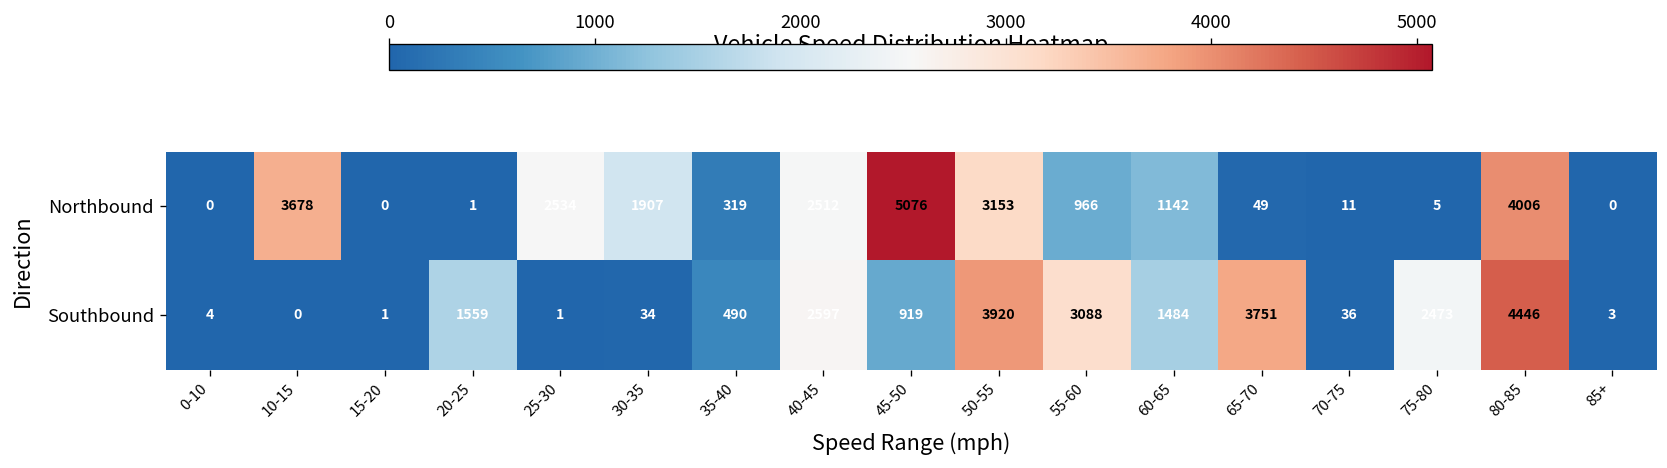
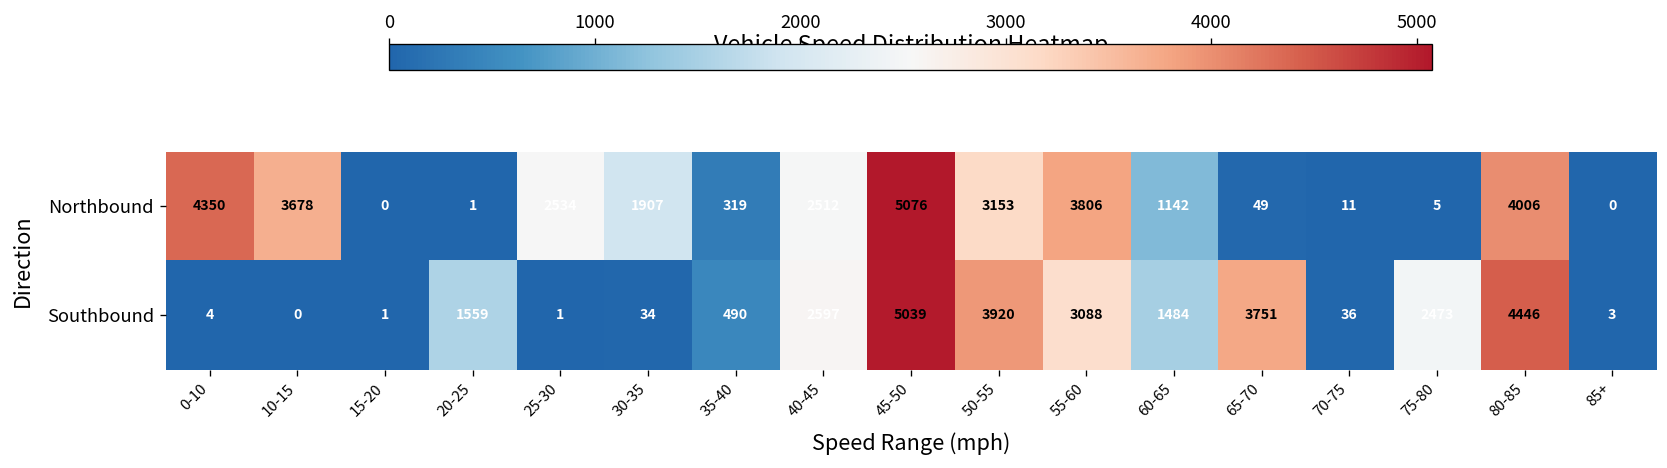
  {
    "Northbound": {
-     "0-10": 0,
+     "0-10": 4350,
      "10-15": 3678,
      "15-20": 0,
      "20-25": 1,
      "35-40": 319,
      "45-50": 5076,
      "50-55": 3153,
-     "55-60": 966,
+     "55-60": 3806,
      "60-65": 1142,
      "65-70": 49,
      "70-75": 11,
      "75-80": 5,
      "80-85": 4006,
      "85+": 0
    },
    "Southbound": {
      "0-10": 4,
      "10-15": 0,
      "15-20": 1,
      "20-25": 1559,
      "25-30": 1,
      "30-35": 34,
      "35-40": 490,
-     "45-50": 919,
+     "45-50": 5039,
      "50-55": 3920,
      "55-60": 3088,
      "60-65": 1484,
      "65-70": 3751,
      "70-75": 36,
      "80-85": 4446,
      "85+": 3
    }
  }
